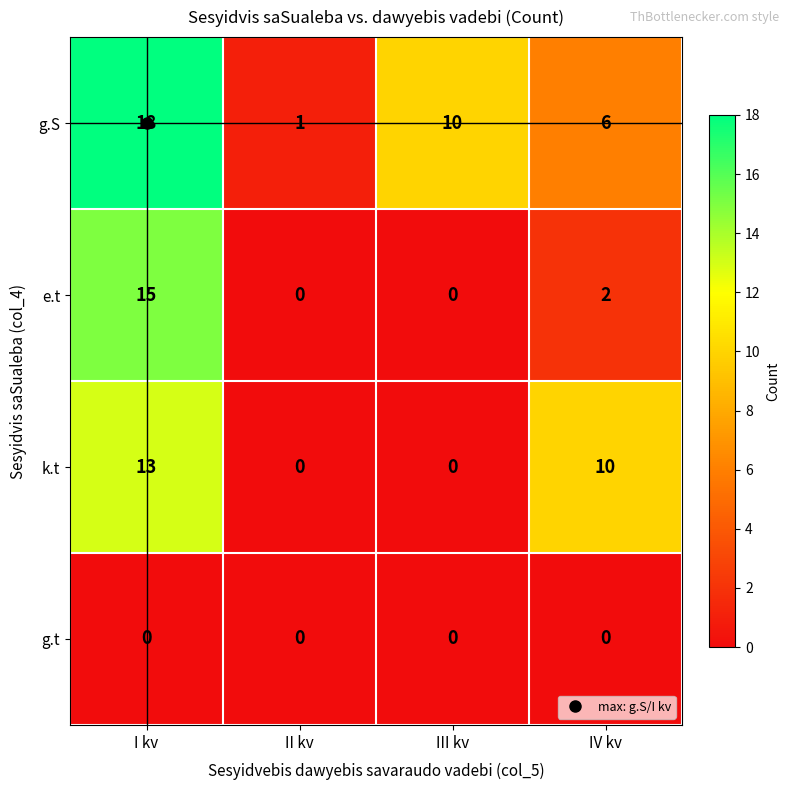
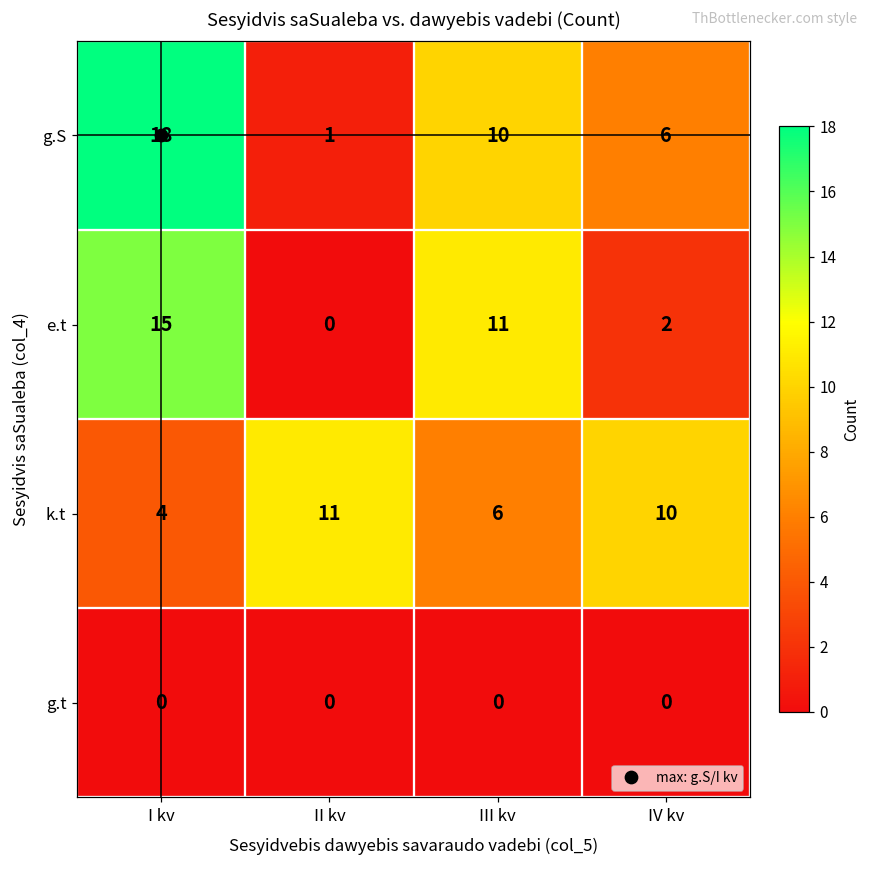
  {
    "g.S": {
      "II kv": 1,
      "III kv": 10,
      "IV kv": 6
    },
    "e.t": {
      "I kv": 15,
      "II kv": 0,
-     "III kv": 0,
+     "III kv": 11,
      "IV kv": 2
    },
    "k.t": {
-     "I kv": 13,
-     "II kv": 0,
-     "III kv": 0,
+     "I kv": 4,
+     "II kv": 11,
+     "III kv": 6,
      "IV kv": 10
    },
    "g.t": {
      "I kv": 0,
      "II kv": 0,
      "III kv": 0,
      "IV kv": 0
    }
  }
